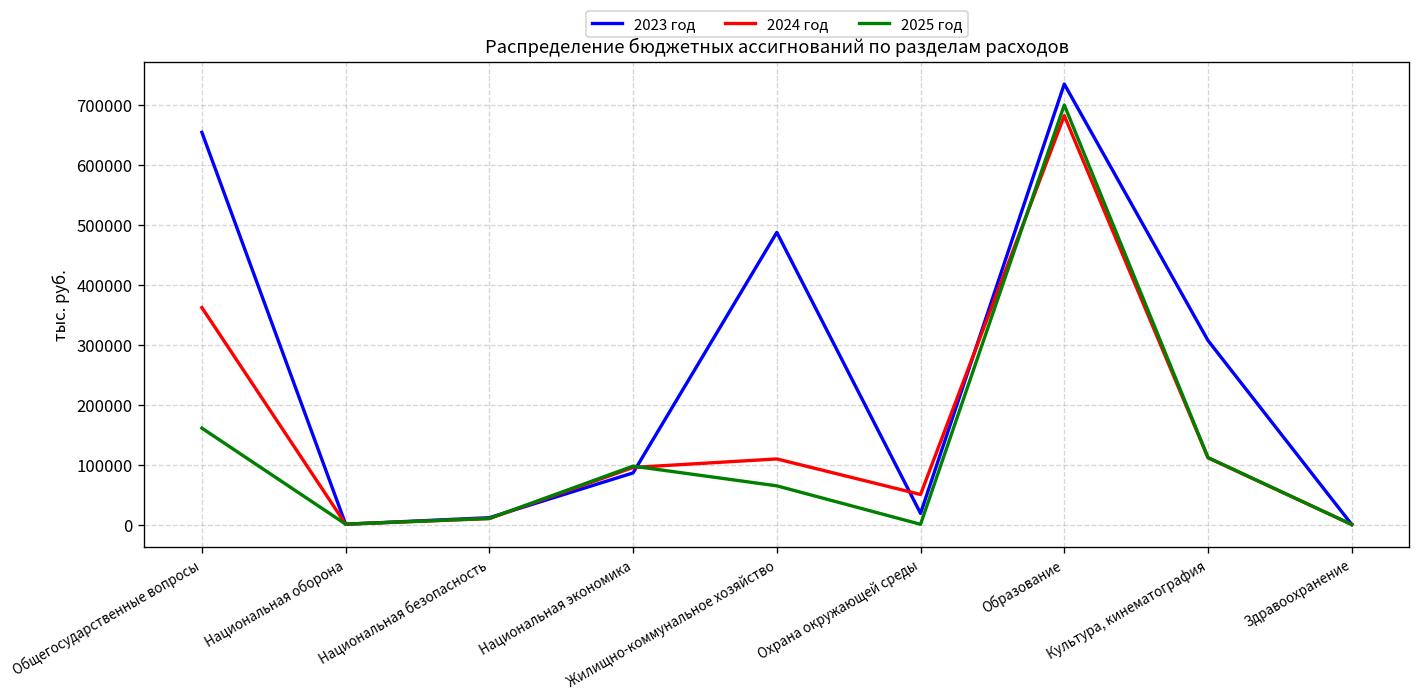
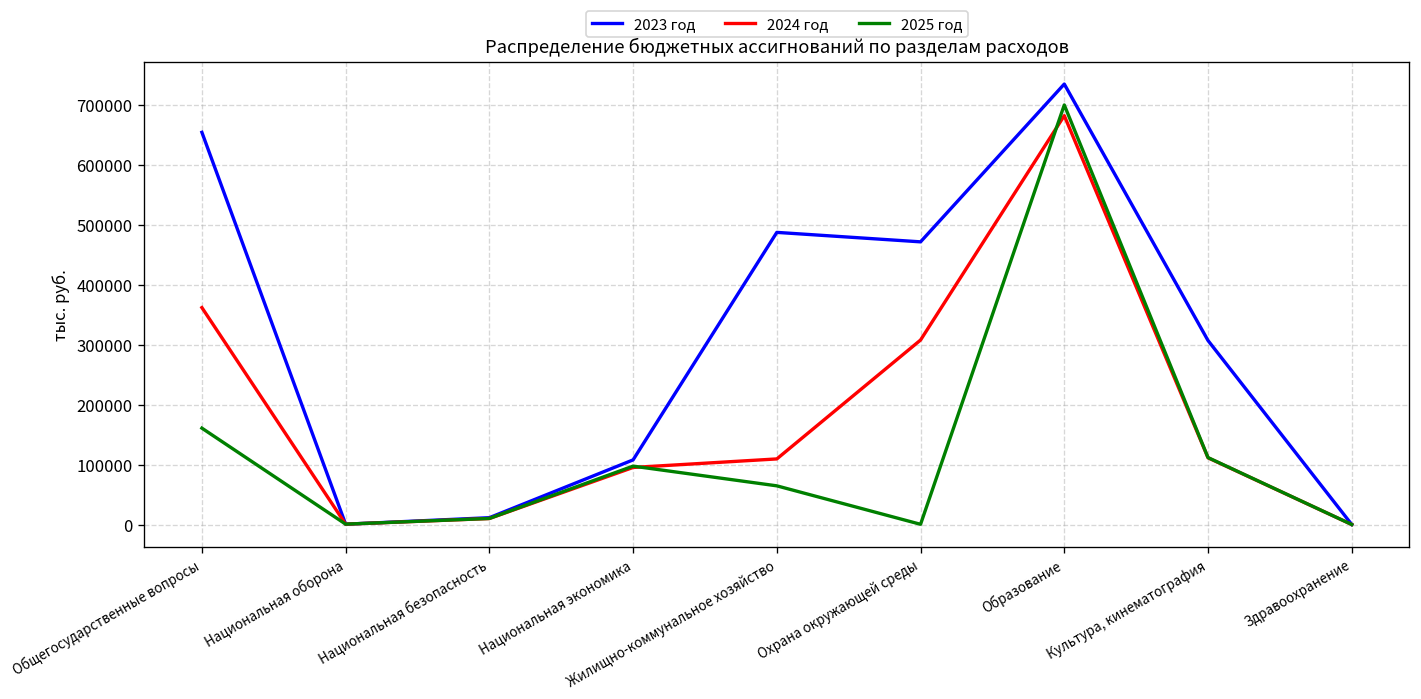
  {
    "2023 год": {
      "Общегосударственные вопросы": 650000,
-     "Национальная экономика": 90000,
+     "Национальная экономика": 110000,
      "Жилищно-коммунальное хозяйство": 490000,
-     "Охрана окружающей среды": 20000,
+     "Охрана окружающей среды": 470000,
      "Образование": 740000,
      "Культура, кинематография": 310000
    },
    "2024 год": {
      "Общегосударственные вопросы": 360000,
      "Жилищно-коммунальное хозяйство": 110000,
-     "Охрана окружающей среды": 50000,
+     "Охрана окружающей среды": 310000,
      "Образование": 680000
    },
    "2025 год": {
      "Общегосударственные вопросы": 160000,
      "Жилищно-коммунальное хозяйство": 70000,
      "Охрана окружающей среды": 0,
      "Образование": 700000
    }
  }
